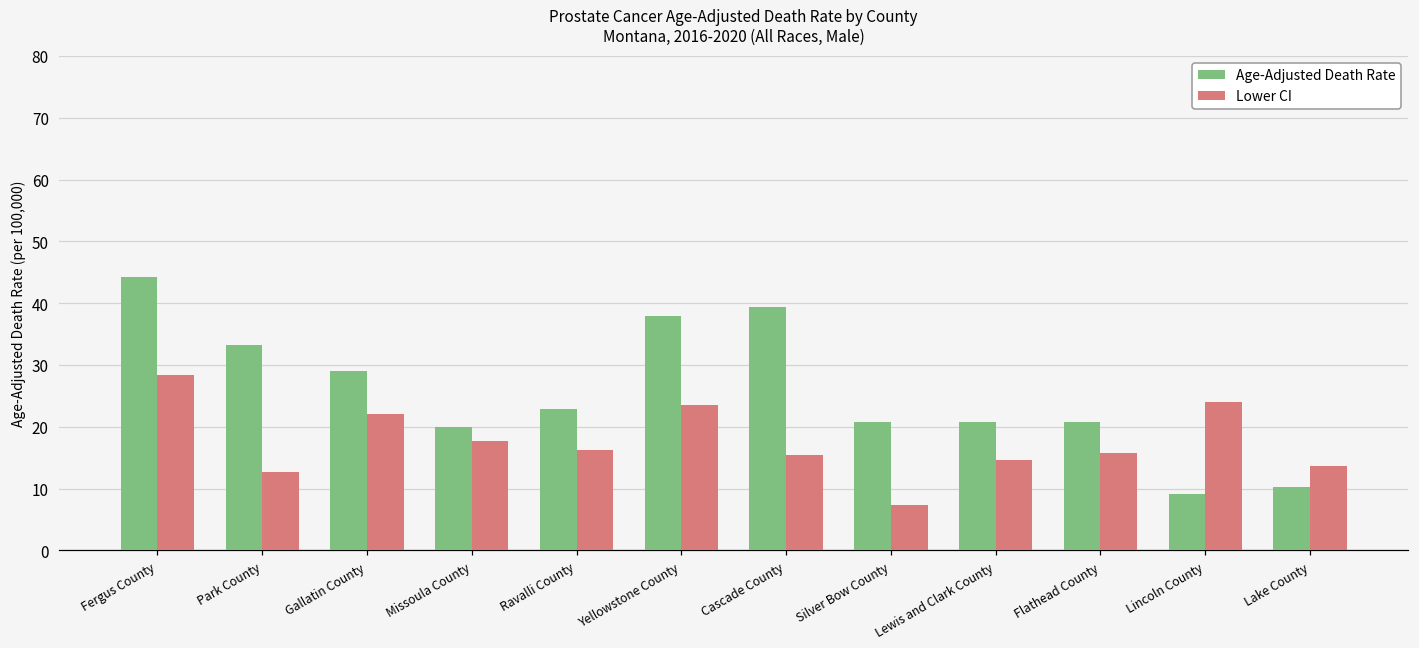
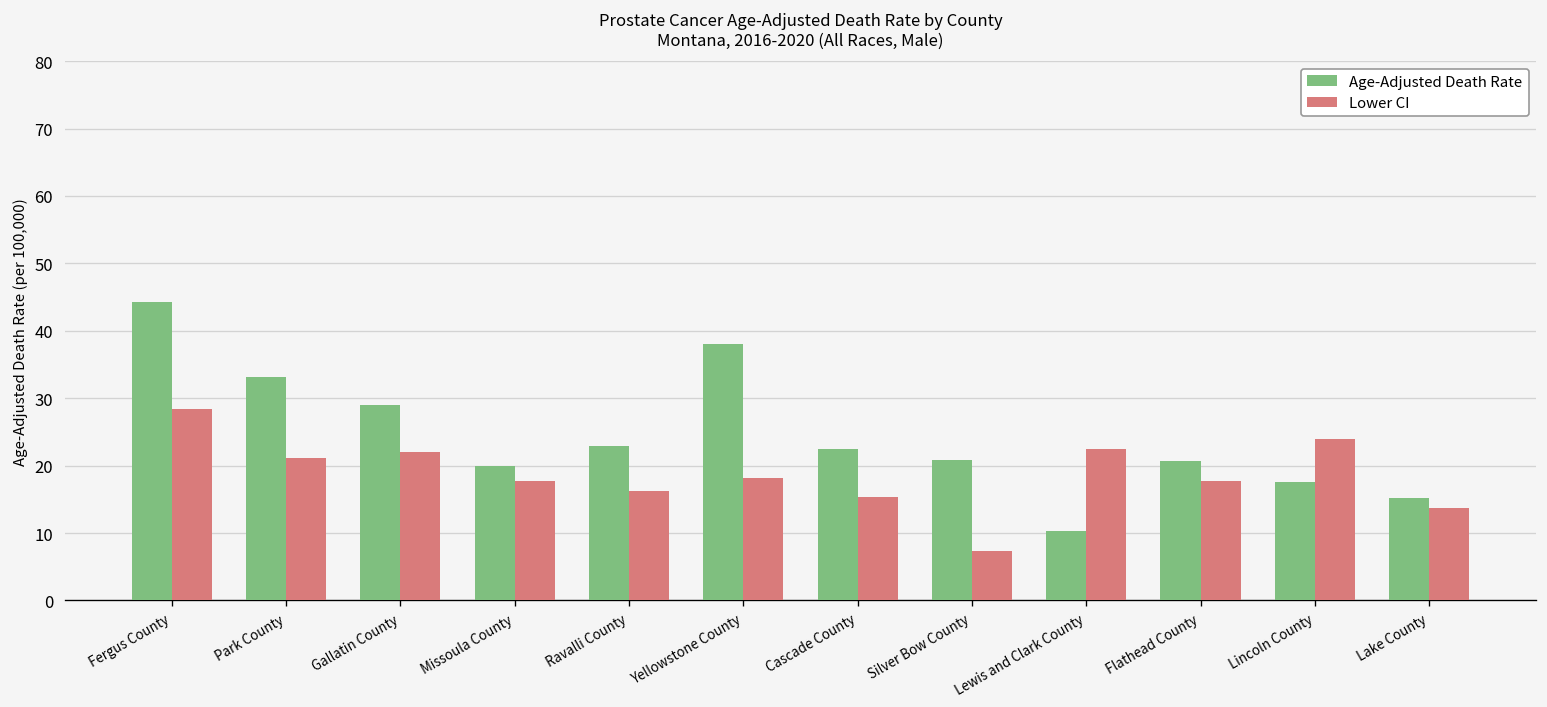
  {
    "Age-Adjusted Death Rate": {
      "Fergus County": 44,
      "Park County": 33,
      "Gallatin County": 29,
      "Missoula County": 20,
      "Ravalli County": 23,
      "Yellowstone County": 38,
-     "Cascade County": 39,
+     "Cascade County": 22,
      "Silver Bow County": 21,
-     "Lewis and Clark County": 21,
+     "Lewis and Clark County": 10,
      "Flathead County": 21,
-     "Lincoln County": 9,
-     "Lake County": 10
+     "Lincoln County": 18,
+     "Lake County": 15
    },
    "Lower CI": {
      "Fergus County": 28,
-     "Park County": 13,
+     "Park County": 21,
      "Gallatin County": 22,
      "Missoula County": 18,
      "Ravalli County": 16,
-     "Yellowstone County": 24,
+     "Yellowstone County": 18,
      "Cascade County": 15,
      "Silver Bow County": 7,
-     "Lewis and Clark County": 15,
-     "Flathead County": 16,
+     "Lewis and Clark County": 22,
+     "Flathead County": 18,
      "Lincoln County": 24,
      "Lake County": 14
    }
  }
